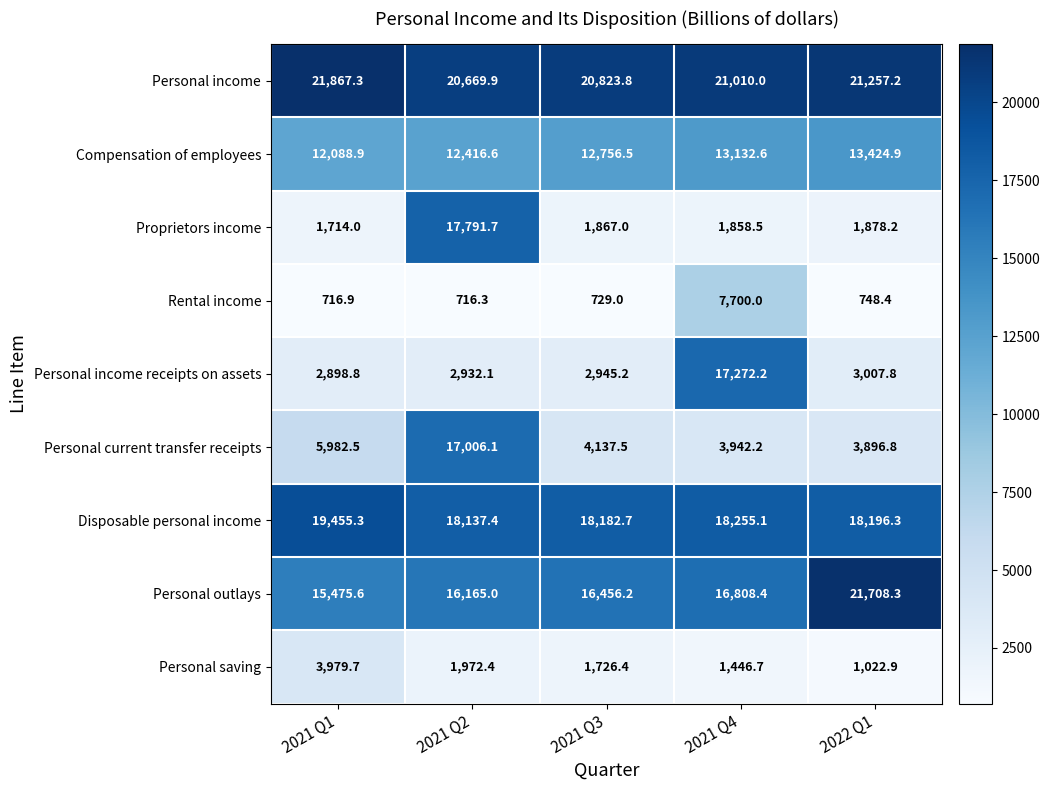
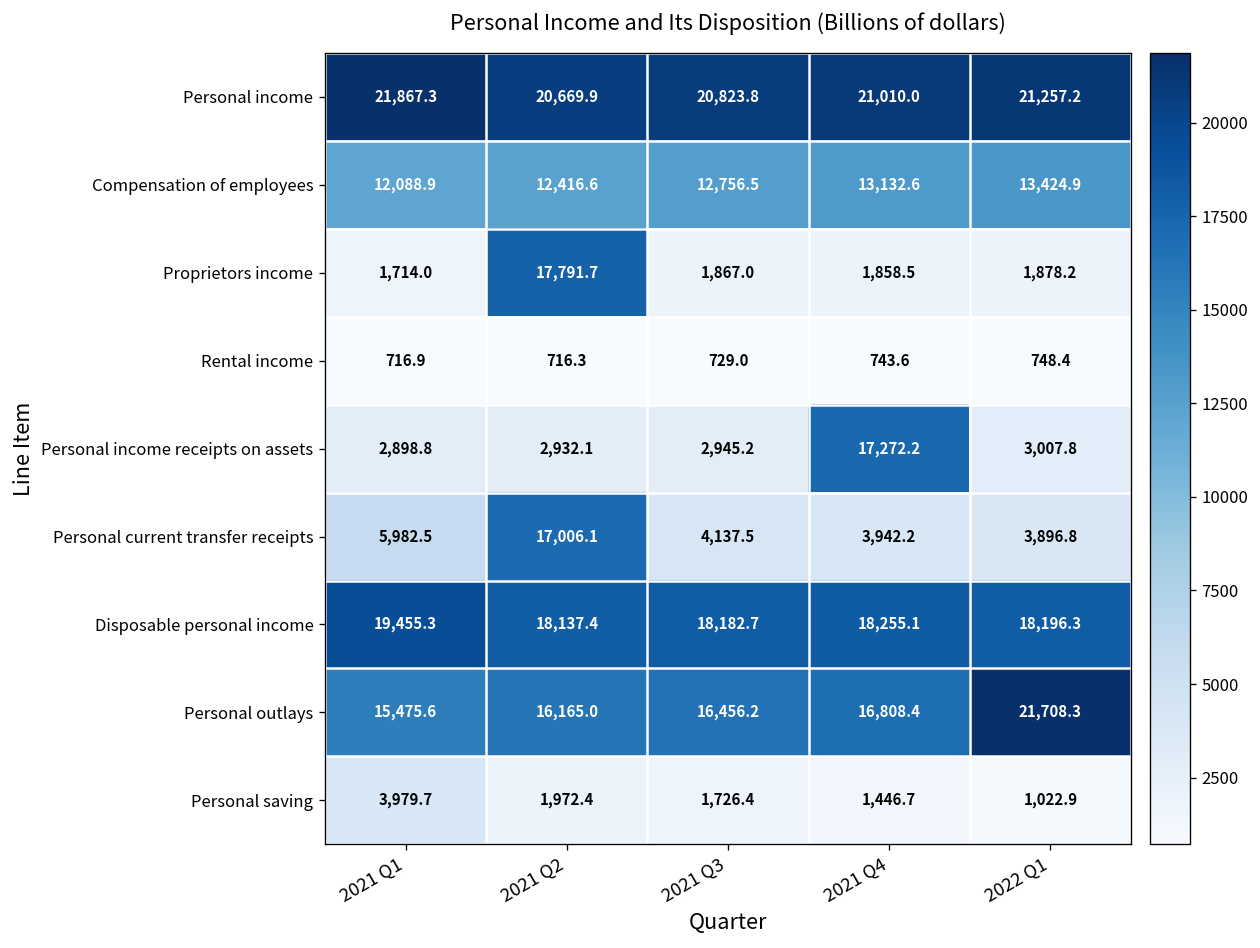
  {
    "Personal income": {
      "2021 Q1": "21,867.3",
      "2021 Q2": "20,669.9",
      "2021 Q3": "20,823.8",
      "2021 Q4": "21,010.0",
      "2022 Q1": "21,257.2"
    },
    "Compensation of employees": {
      "2021 Q1": "12,088.9",
      "2021 Q2": "12,416.6",
      "2021 Q3": "12,756.5",
      "2021 Q4": "13,132.6",
      "2022 Q1": "13,424.9"
    },
    "Proprietors income": {
      "2021 Q1": "1,714.0",
      "2021 Q2": "17,791.7",
      "2021 Q3": "1,867.0",
      "2021 Q4": "1,858.5",
      "2022 Q1": "1,878.2"
    },
    "Rental income": {
      "2021 Q1": "716.9",
      "2021 Q2": "716.3",
      "2021 Q3": "729.0",
-     "2021 Q4": "7,700.0",
+     "2021 Q4": "743.6",
      "2022 Q1": "748.4"
    },
    "Personal income receipts on assets": {
      "2021 Q1": "2,898.8",
      "2021 Q2": "2,932.1",
      "2021 Q3": "2,945.2",
      "2021 Q4": "17,272.2",
      "2022 Q1": "3,007.8"
    },
    "Personal current transfer receipts": {
      "2021 Q1": "5,982.5",
      "2021 Q2": "17,006.1",
      "2021 Q3": "4,137.5",
      "2021 Q4": "3,942.2",
      "2022 Q1": "3,896.8"
    },
    "Disposable personal income": {
      "2021 Q1": "19,455.3",
      "2021 Q2": "18,137.4",
      "2021 Q3": "18,182.7",
      "2021 Q4": "18,255.1",
      "2022 Q1": "18,196.3"
    },
    "Personal outlays": {
      "2021 Q1": "15,475.6",
      "2021 Q2": "16,165.0",
      "2021 Q3": "16,456.2",
      "2021 Q4": "16,808.4",
      "2022 Q1": "21,708.3"
    },
    "Personal saving": {
      "2021 Q1": "3,979.7",
      "2021 Q2": "1,972.4",
      "2021 Q3": "1,726.4",
      "2021 Q4": "1,446.7",
      "2022 Q1": "1,022.9"
    }
  }
